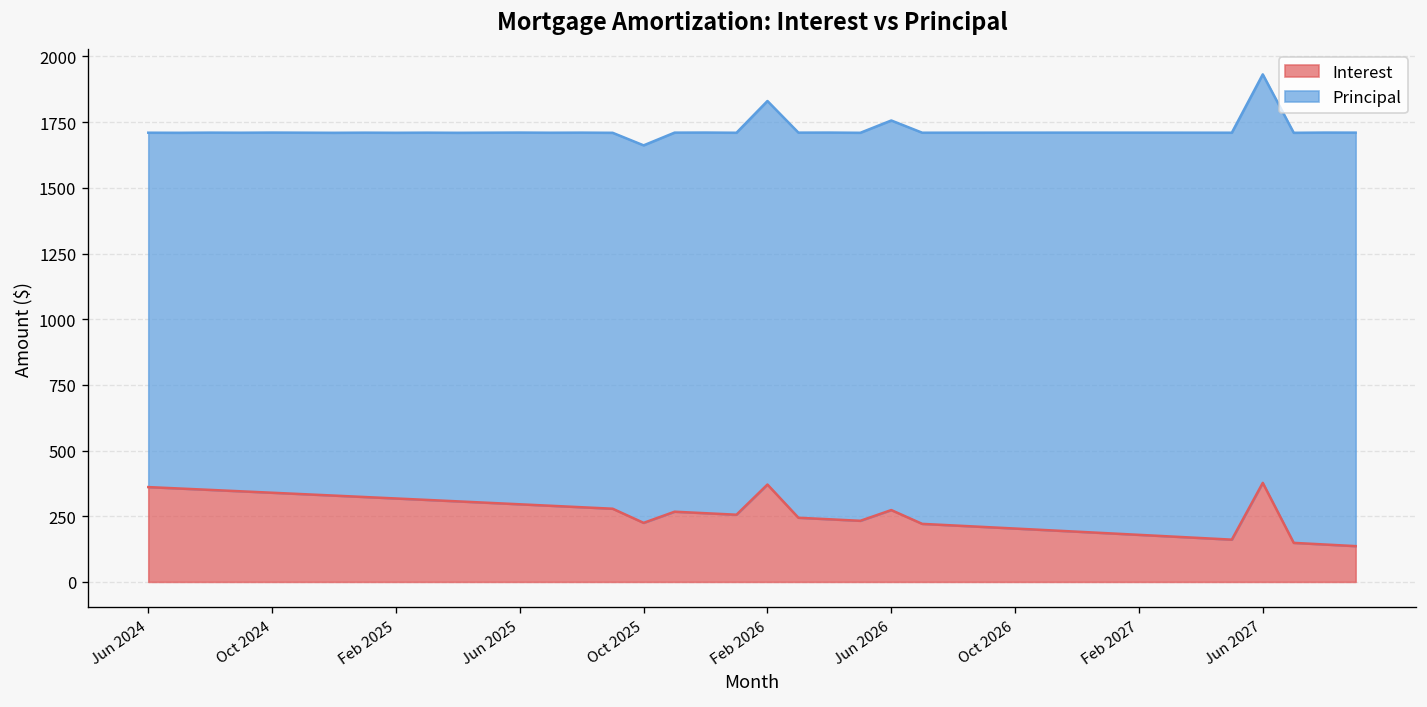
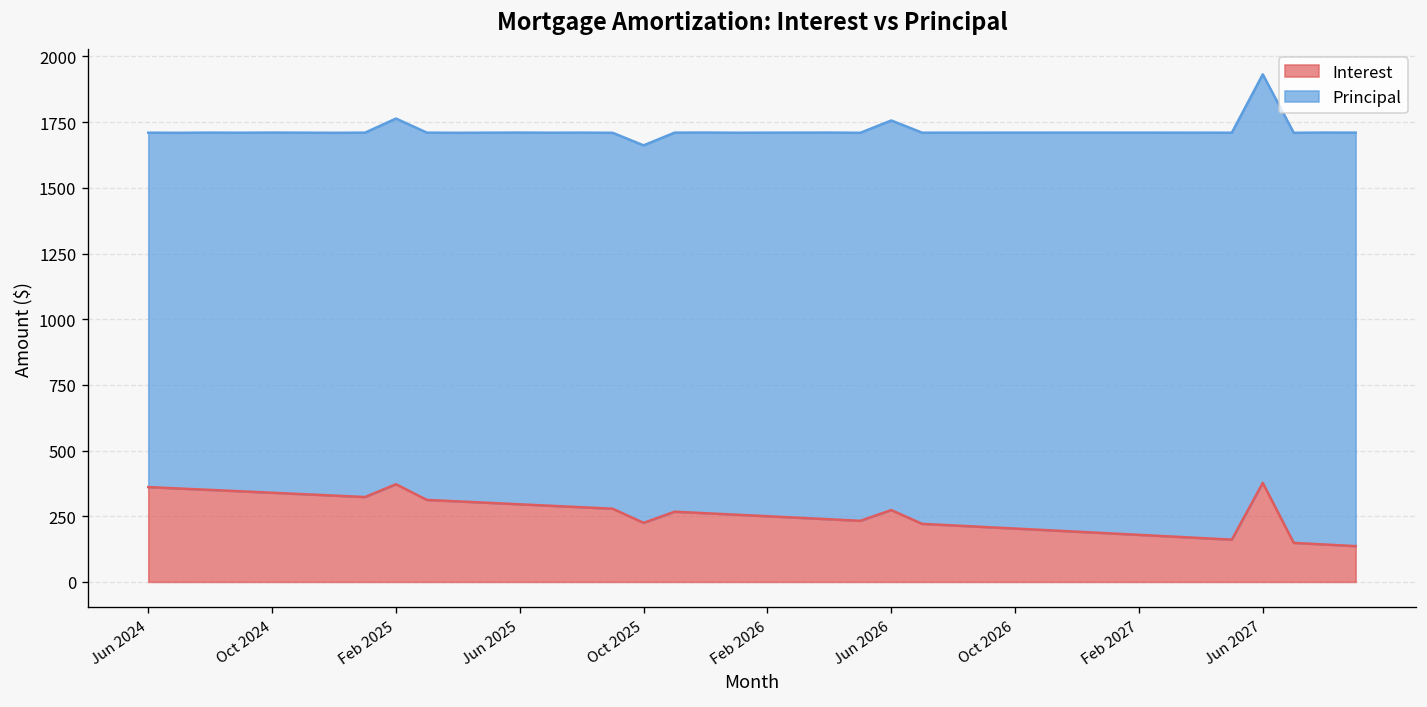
  {
    "Interest": {
      "Jun 2024": 360,
      "Oct 2024": 340,
-     "Feb 2025": 320,
+     "Feb 2025": 370,
      "Jun 2025": 300,
      "Oct 2025": 220,
-     "Feb 2026": 370,
+     "Feb 2026": 250,
      "Jun 2026": 270,
      "Oct 2026": 200,
      "Feb 2027": 180,
      "Jun 2027": 380
    },
    "Principal": {
      "Jun 2024": 1350,
      "Oct 2024": 1370,
      "Feb 2025": 1390,
      "Jun 2025": 1420,
      "Oct 2025": 1440,
      "Feb 2026": 1460,
      "Jun 2026": 1480,
      "Oct 2026": 1510,
      "Feb 2027": 1530,
      "Jun 2027": 1560
    }
  }
